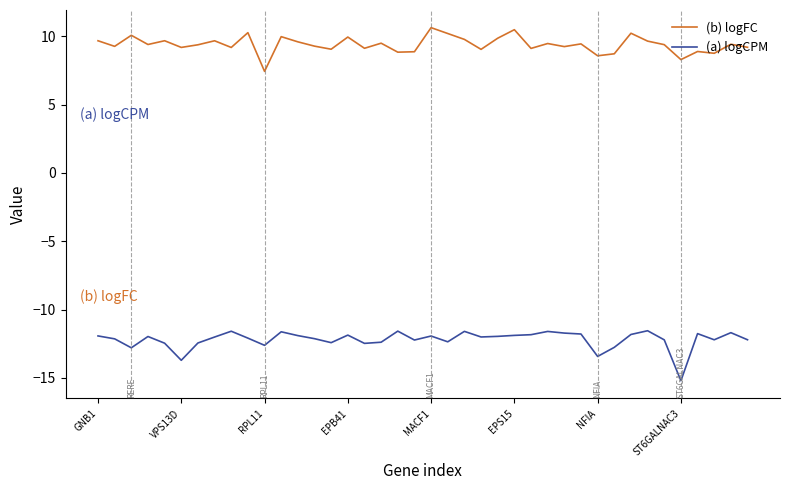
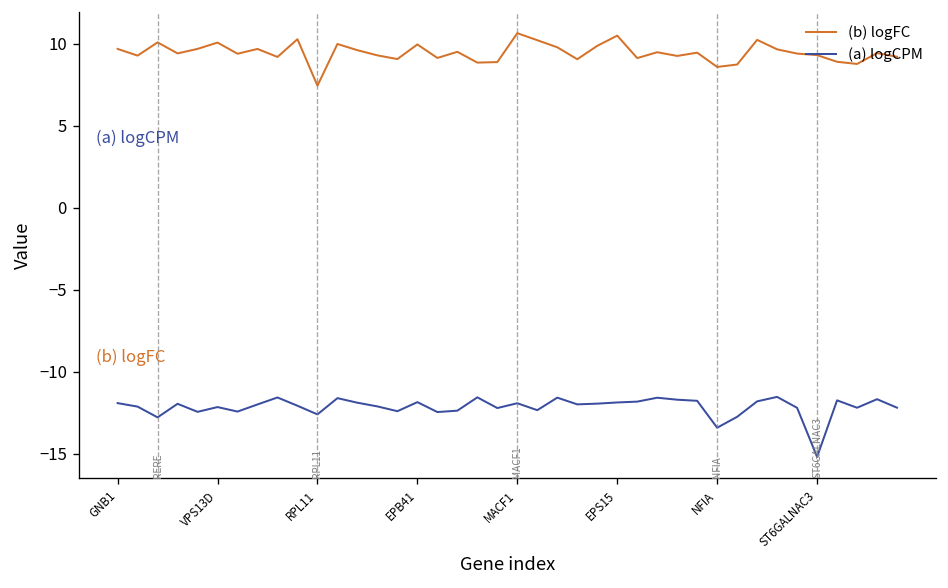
  {
    "(b) logFC": {
      "GNB1": 9.7,
-     "VPS13D": 9.2,
+     "VPS13D": 10.1,
      "RPL11": 7.4,
      "EPB41": 9.9,
      "MACF1": 10.6,
      "EPS15": 10.5,
      "NFIA": 8.6,
-     "ST6GALNAC3": 8.3
+     "ST6GALNAC3": 9.3
    },
    "(a) logCPM": {
      "GNB1": -11.9,
-     "VPS13D": -13.7,
+     "VPS13D": -12.2,
      "RPL11": -12.6,
      "EPB41": -11.9,
      "MACF1": -11.9,
      "EPS15": -11.9,
      "NFIA": -13.4,
      "ST6GALNAC3": -15.2
    }
  }
